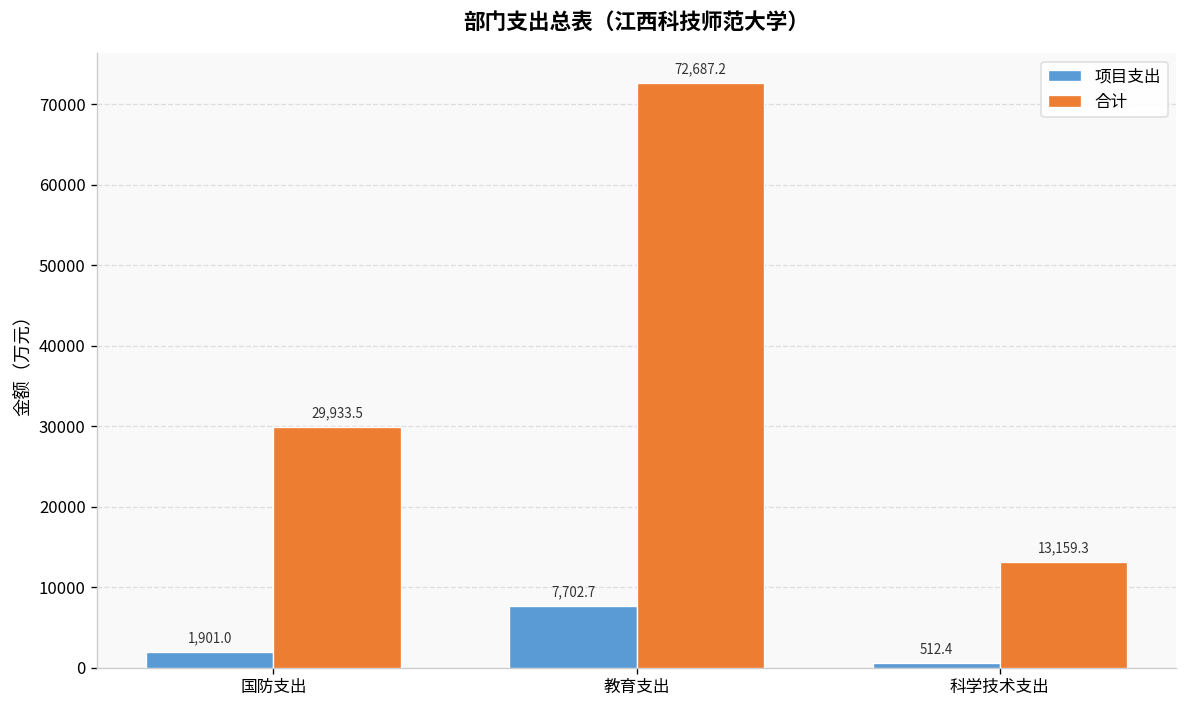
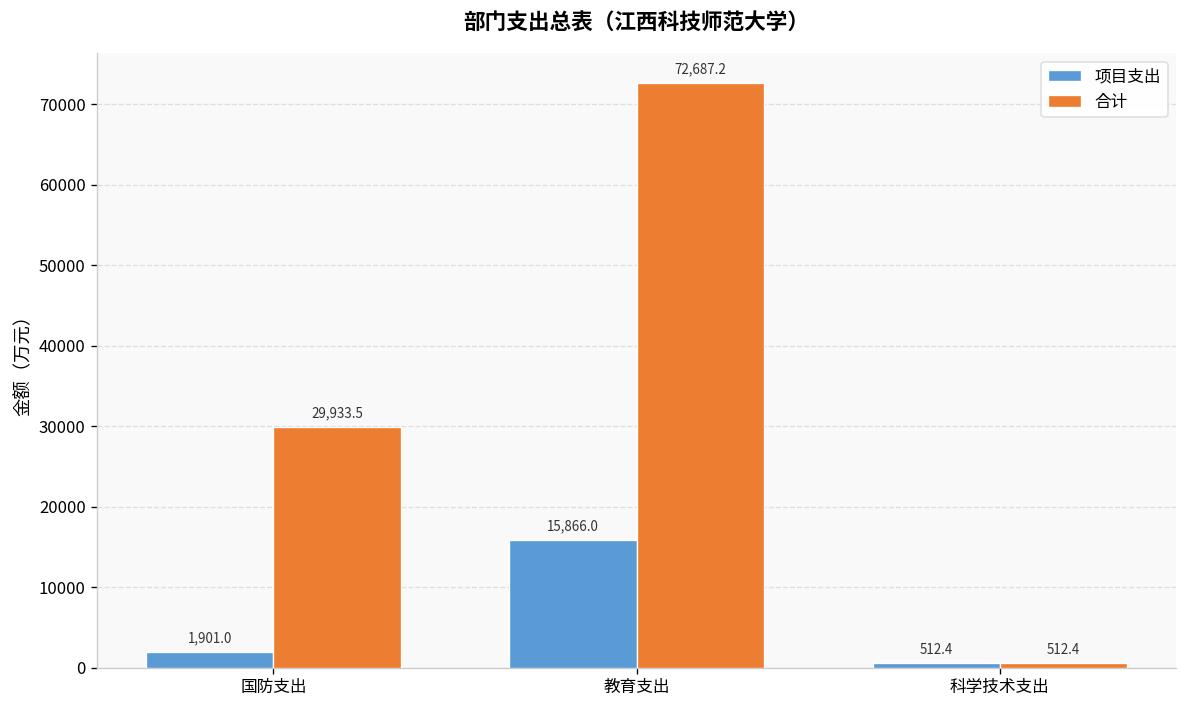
  {
    "项目支出": {
      "国防支出": "1,901.0",
-     "教育支出": "7,702.7",
+     "教育支出": "15,866.0",
      "科学技术支出": "512.4"
    },
    "合计": {
      "国防支出": "29,933.5",
      "教育支出": "72,687.2",
-     "科学技术支出": "13,159.3"
+     "科学技术支出": "512.4"
    }
  }
